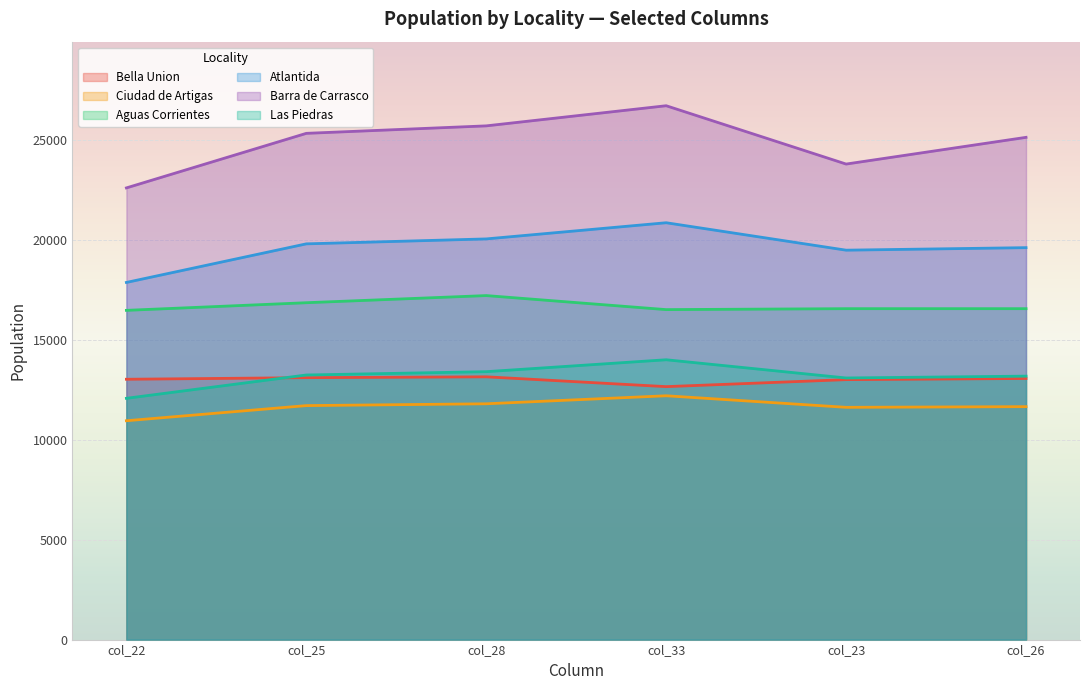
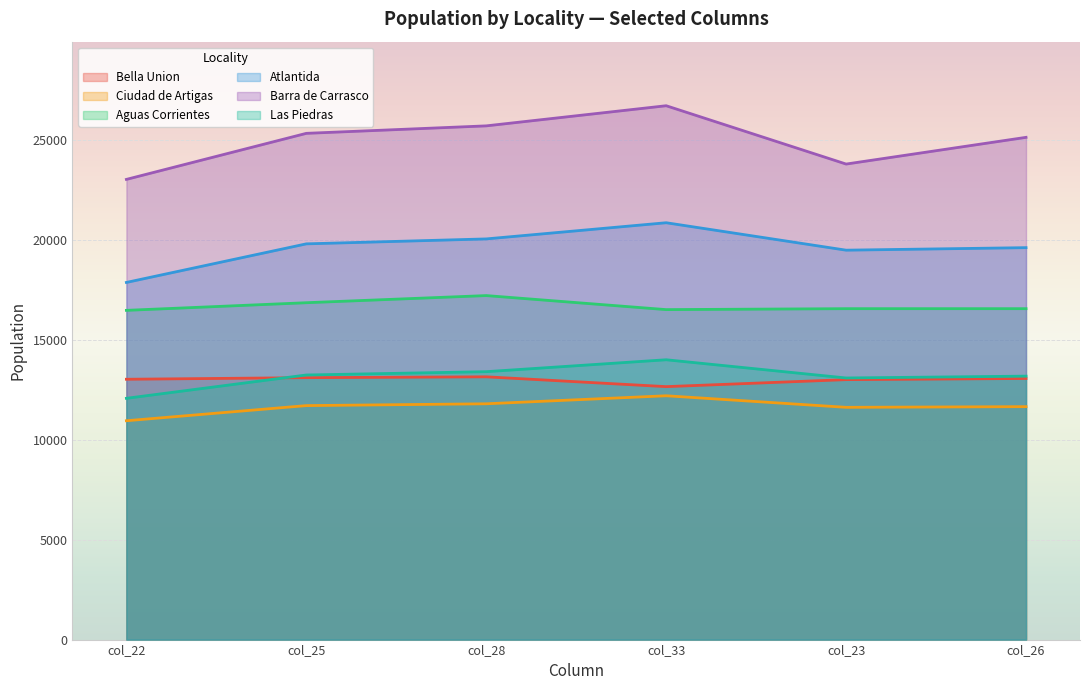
  {
    "Barra de Carrasco": {
-     "col_22": 22600,
+     "col_22": 23000,
      "col_25": 25300,
      "col_28": 25700,
      "col_33": 26700,
      "col_23": 23800,
      "col_26": 25100
    }
  }
